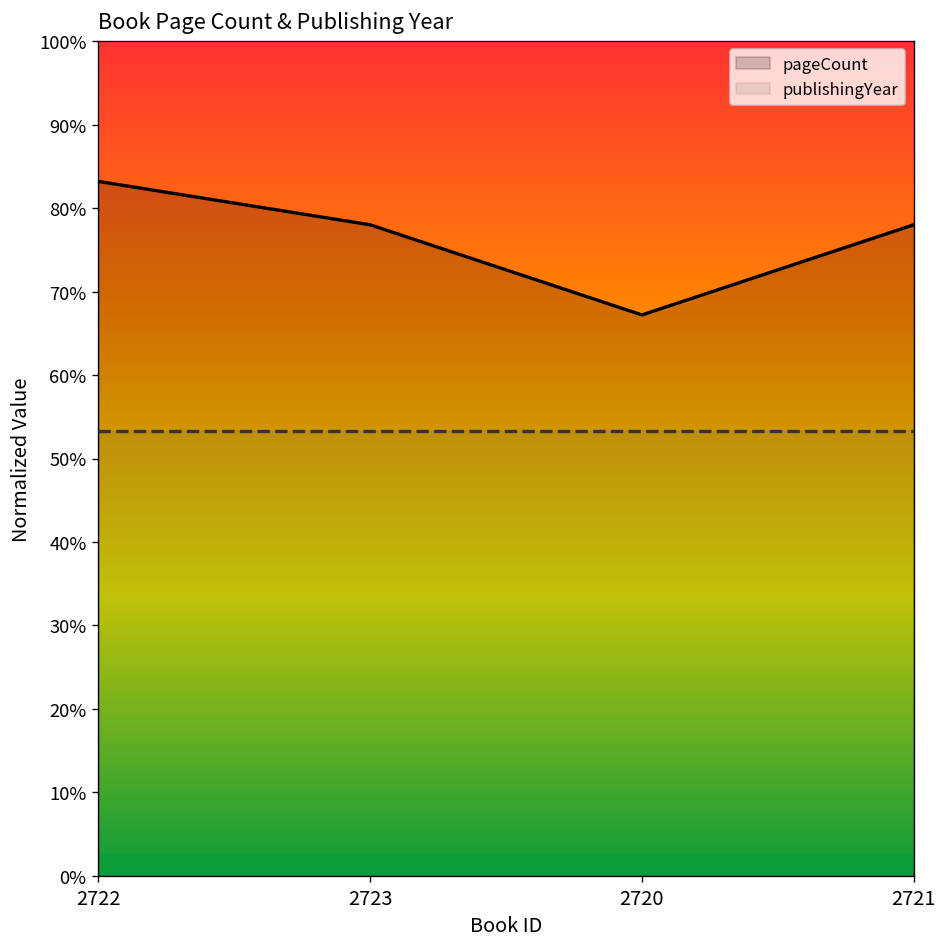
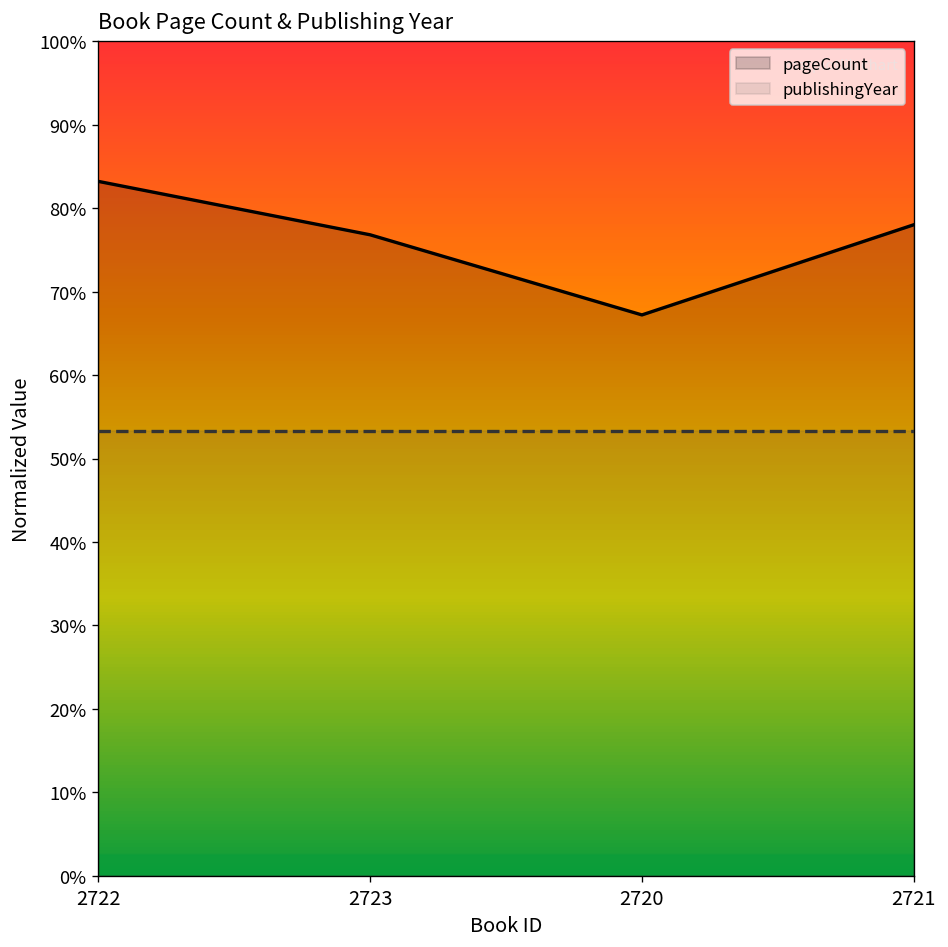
  {
    "pageCount": {
      "2722": "83%",
-     "2723": "78%",
+     "2723": "77%",
      "2720": "67%",
      "2721": "78%"
    },
    "publishingYear": {
      "2722": "53%",
      "2723": "53%",
      "2720": "53%",
      "2721": "53%"
    }
  }
